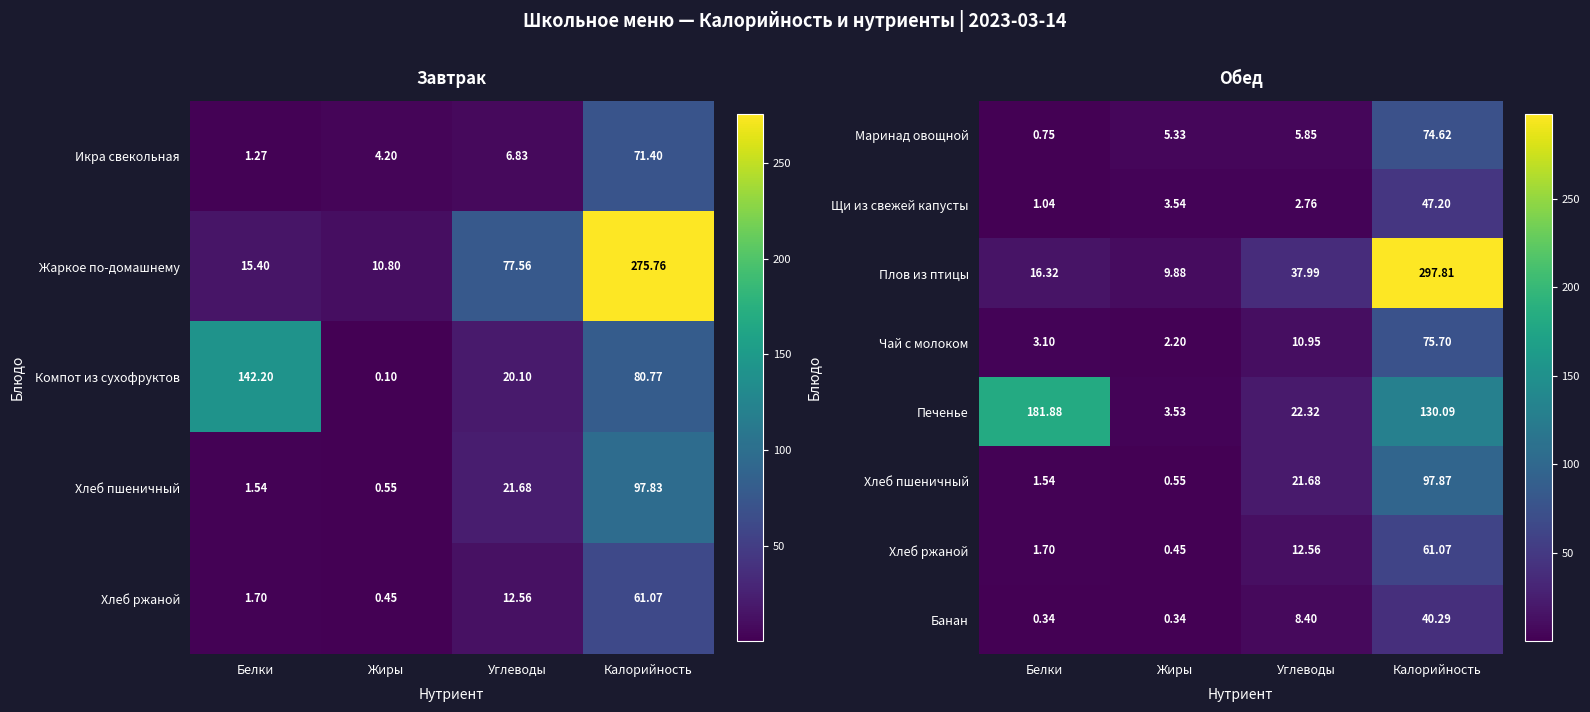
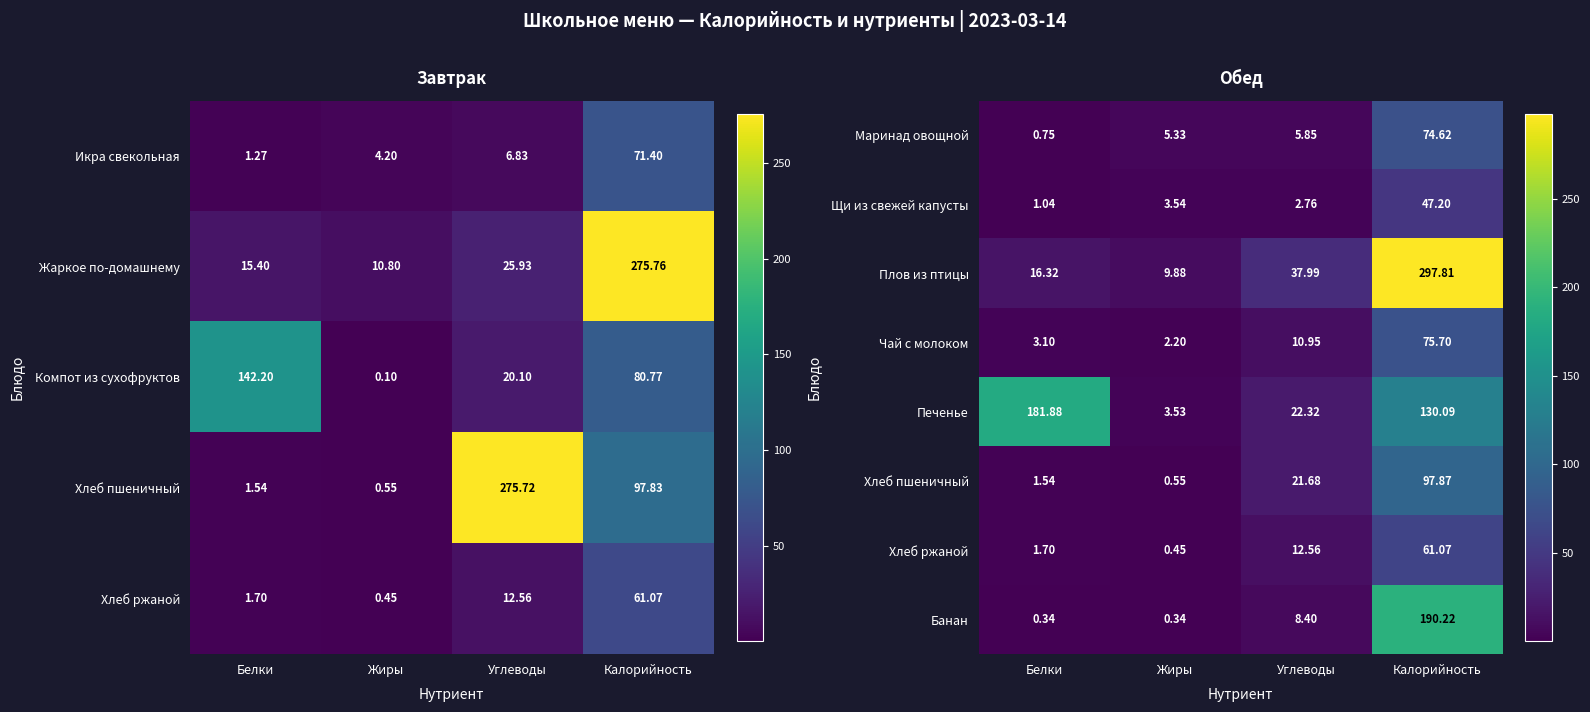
  {
    "Завтрак": {
      "Икра свекольная": {
        "Белки": 1.27,
        "Жиры": 4.20,
        "Углеводы": 6.83,
        "Калорийность": 71.40
      },
      "Жаркое по-домашнему": {
        "Белки": 15.40,
        "Жиры": 10.80,
-       "Углеводы": 77.56,
+       "Углеводы": 25.93,
        "Калорийность": 275.76
      },
      "Компот из сухофруктов": {
        "Белки": 142.20,
        "Жиры": 0.10,
        "Углеводы": 20.10,
        "Калорийность": 80.77
      },
      "Хлеб пшеничный": {
        "Белки": 1.54,
        "Жиры": 0.55,
-       "Углеводы": 21.68,
+       "Углеводы": 275.72,
        "Калорийность": 97.83
      },
      "Хлеб ржаной": {
        "Белки": 1.70,
        "Жиры": 0.45,
        "Углеводы": 12.56,
        "Калорийность": 61.07
      }
    },
    "Обед": {
      "Маринад овощной": {
        "Белки": 0.75,
        "Жиры": 5.33,
        "Углеводы": 5.85,
        "Калорийность": 74.62
      },
      "Щи из свежей капусты": {
        "Белки": 1.04,
        "Жиры": 3.54,
        "Углеводы": 2.76,
        "Калорийность": 47.20
      },
      "Плов из птицы": {
        "Белки": 16.32,
        "Жиры": 9.88,
        "Углеводы": 37.99,
        "Калорийность": 297.81
      },
      "Чай с молоком": {
        "Белки": 3.10,
        "Жиры": 2.20,
        "Углеводы": 10.95,
        "Калорийность": 75.70
      },
      "Печенье": {
        "Белки": 181.88,
        "Жиры": 3.53,
        "Углеводы": 22.32,
        "Калорийность": 130.09
      },
      "Хлеб пшеничный": {
        "Белки": 1.54,
        "Жиры": 0.55,
        "Углеводы": 21.68,
        "Калорийность": 97.87
      },
      "Хлеб ржаной": {
        "Белки": 1.70,
        "Жиры": 0.45,
        "Углеводы": 12.56,
        "Калорийность": 61.07
      },
      "Банан": {
        "Белки": 0.34,
        "Жиры": 0.34,
        "Углеводы": 8.40,
-       "Калорийность": 40.29
+       "Калорийность": 190.22
      }
    }
  }
